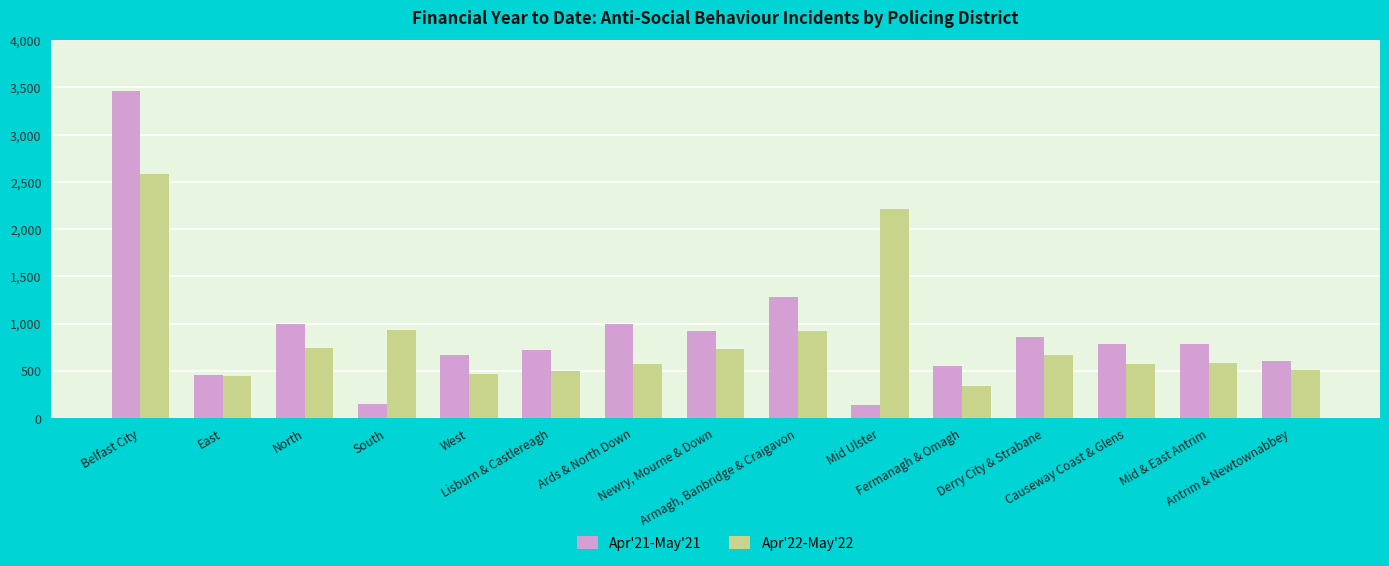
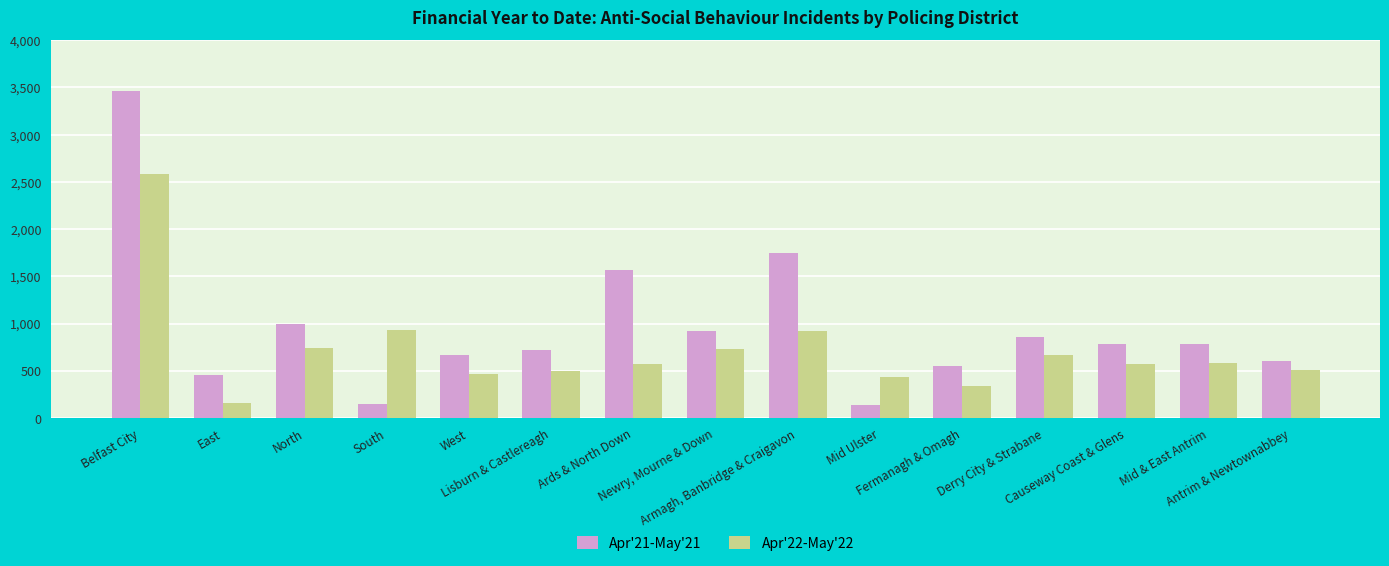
  {
    "Apr'21-May'21": {
      "Belfast City": "3,500",
      "East": "500",
      "North": "1,000",
      "South": "100",
      "West": "700",
      "Lisburn & Castlereagh": "700",
-     "Ards & North Down": "1,000",
+     "Ards & North Down": "1,600",
      "Newry, Mourne & Down": "900",
-     "Armagh, Banbridge & Craigavon": "1,300",
+     "Armagh, Banbridge & Craigavon": "1,800",
      "Mid Ulster": "100",
      "Fermanagh & Omagh": "500",
      "Derry City & Strabane": "900",
      "Causeway Coast & Glens": "800",
      "Mid & East Antrim": "800",
      "Antrim & Newtownabbey": "600"
    },
    "Apr'22-May'22": {
      "Belfast City": "2,600",
-     "East": "400",
+     "East": "200",
      "North": "700",
      "South": "900",
      "West": "500",
      "Lisburn & Castlereagh": "500",
      "Ards & North Down": "600",
      "Newry, Mourne & Down": "700",
      "Armagh, Banbridge & Craigavon": "900",
-     "Mid Ulster": "2,200",
+     "Mid Ulster": "400",
      "Fermanagh & Omagh": "300",
      "Derry City & Strabane": "700",
      "Causeway Coast & Glens": "600",
      "Mid & East Antrim": "600",
      "Antrim & Newtownabbey": "500"
    }
  }
